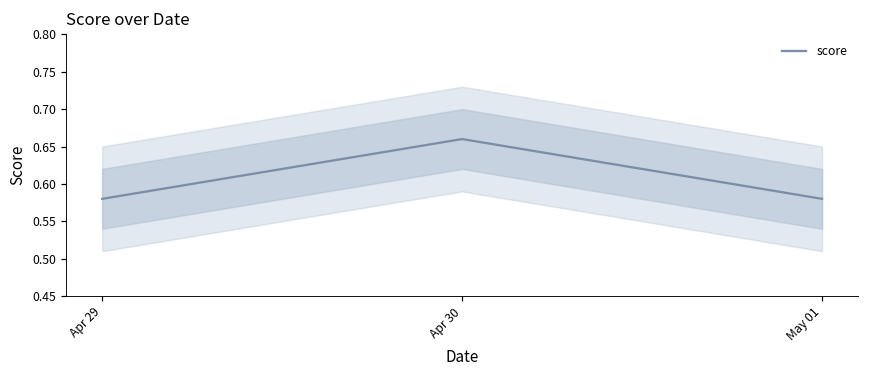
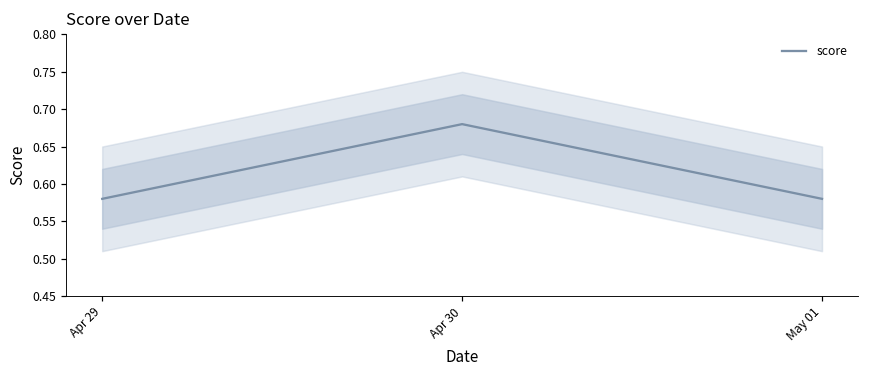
  {
    "score": {
      "Apr 29": 0.58,
-     "Apr 30": 0.66,
+     "Apr 30": 0.68,
      "May 01": 0.58
    }
  }
